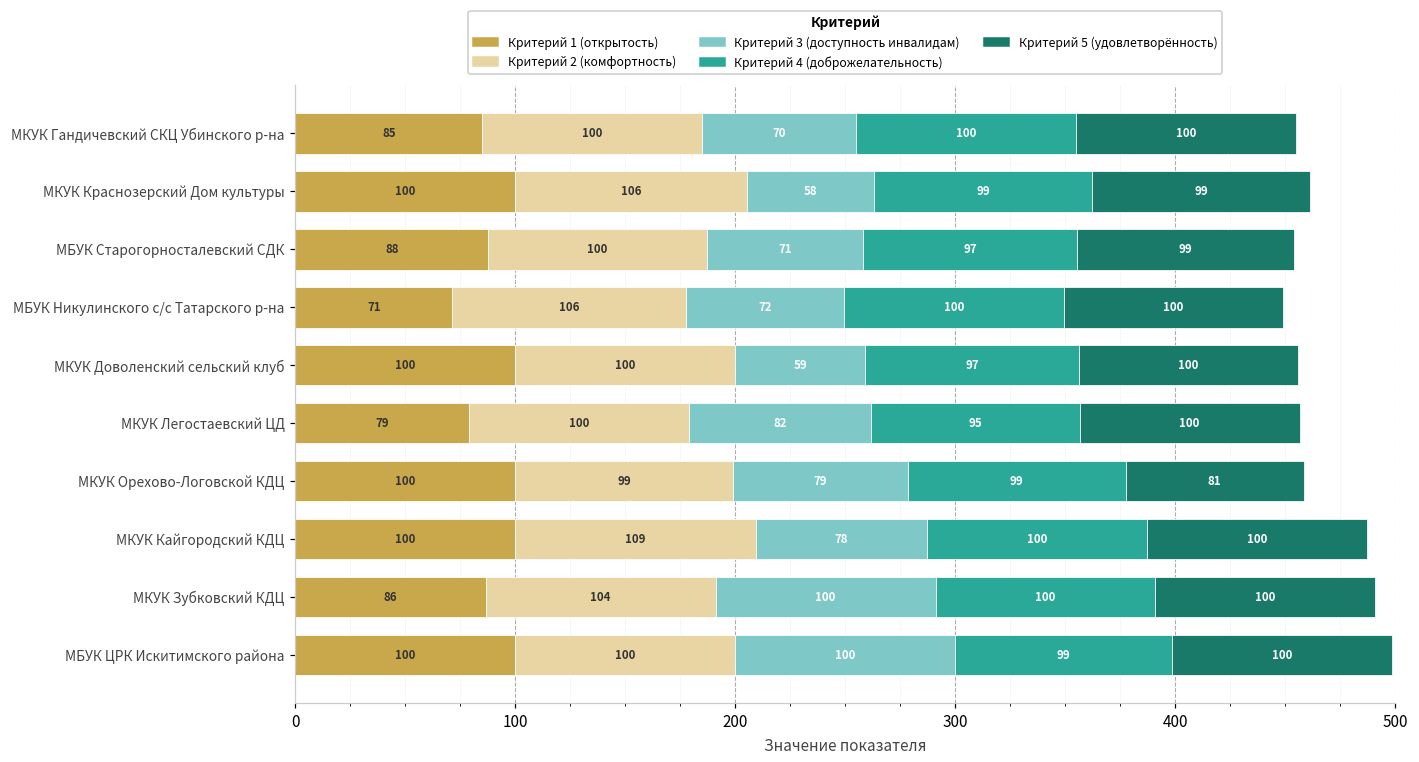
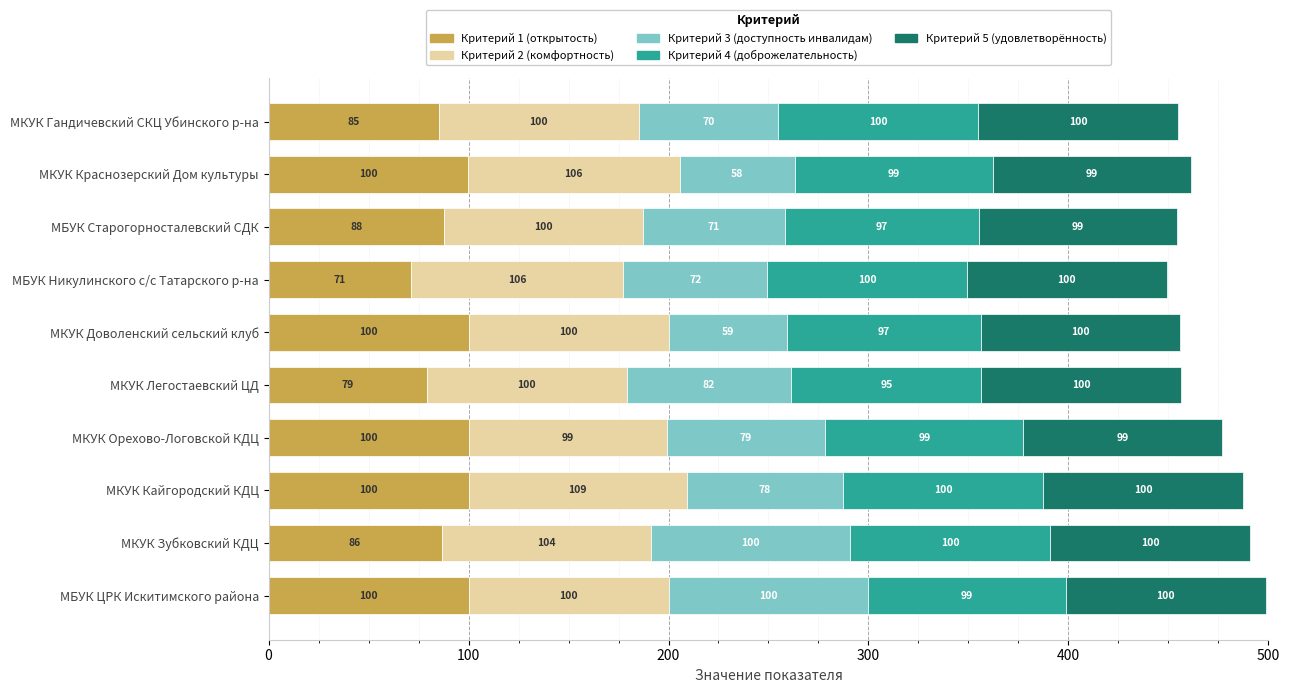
  {
    "Критерий 1 (открытость)": {
      "МКУК Гандичевский СКЦ Убинского р-на": 85,
      "МКУК Краснозерский Дом культуры": 100,
      "МБУК Старогорносталевский СДК": 88,
      "МБУК Никулинского с/с Татарского р-на": 71,
      "МКУК Доволенский сельский клуб": 100,
      "МКУК Легостаевский ЦД": 79,
      "МКУК Орехово-Логовской КДЦ": 100,
      "МКУК Кайгородский КДЦ": 100,
      "МКУК Зубковский КДЦ": 86,
      "МБУК ЦРК Искитимского района": 100
    },
    "Критерий 2 (комфортность)": {
      "МКУК Гандичевский СКЦ Убинского р-на": 100,
      "МКУК Краснозерский Дом культуры": 106,
      "МБУК Старогорносталевский СДК": 100,
      "МБУК Никулинского с/с Татарского р-на": 106,
      "МКУК Доволенский сельский клуб": 100,
      "МКУК Легостаевский ЦД": 100,
      "МКУК Орехово-Логовской КДЦ": 99,
      "МКУК Кайгородский КДЦ": 109,
      "МКУК Зубковский КДЦ": 104,
      "МБУК ЦРК Искитимского района": 100
    },
    "Критерий 3 (доступность инвалидам)": {
      "МКУК Гандичевский СКЦ Убинского р-на": 70,
      "МКУК Краснозерский Дом культуры": 58,
      "МБУК Старогорносталевский СДК": 71,
      "МБУК Никулинского с/с Татарского р-на": 72,
      "МКУК Доволенский сельский клуб": 59,
      "МКУК Легостаевский ЦД": 82,
      "МКУК Орехово-Логовской КДЦ": 79,
      "МКУК Кайгородский КДЦ": 78,
      "МКУК Зубковский КДЦ": 100,
      "МБУК ЦРК Искитимского района": 100
    },
    "Критерий 4 (доброжелательность)": {
      "МКУК Гандичевский СКЦ Убинского р-на": 100,
      "МКУК Краснозерский Дом культуры": 99,
      "МБУК Старогорносталевский СДК": 97,
      "МБУК Никулинского с/с Татарского р-на": 100,
      "МКУК Доволенский сельский клуб": 97,
      "МКУК Легостаевский ЦД": 95,
      "МКУК Орехово-Логовской КДЦ": 99,
      "МКУК Кайгородский КДЦ": 100,
      "МКУК Зубковский КДЦ": 100,
      "МБУК ЦРК Искитимского района": 99
    },
    "Критерий 5 (удовлетворённость)": {
      "МКУК Гандичевский СКЦ Убинского р-на": 100,
      "МКУК Краснозерский Дом культуры": 99,
      "МБУК Старогорносталевский СДК": 99,
      "МБУК Никулинского с/с Татарского р-на": 100,
      "МКУК Доволенский сельский клуб": 100,
      "МКУК Легостаевский ЦД": 100,
-     "МКУК Орехово-Логовской КДЦ": 81,
+     "МКУК Орехово-Логовской КДЦ": 99,
      "МКУК Кайгородский КДЦ": 100,
      "МКУК Зубковский КДЦ": 100,
      "МБУК ЦРК Искитимского района": 100
    }
  }
